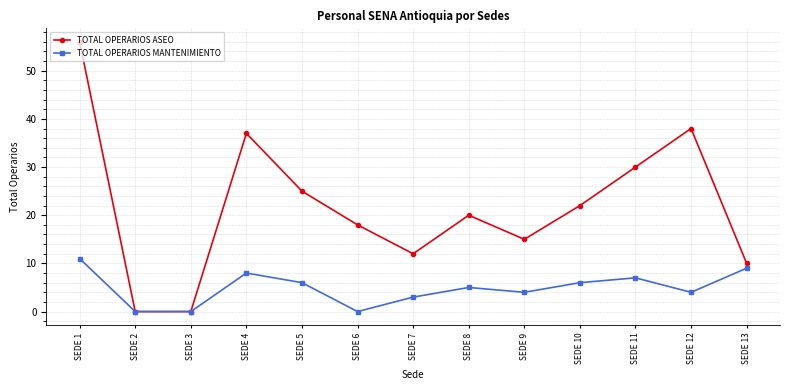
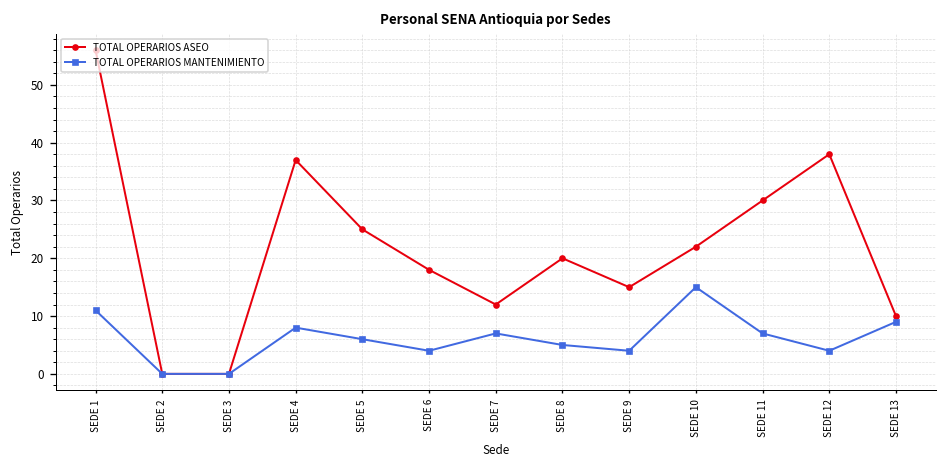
  {
    "TOTAL OPERARIOS ASEO": {
      "SEDE 4": 37,
      "SEDE 5": 25,
      "SEDE 6": 18,
      "SEDE 7": 12,
      "SEDE 8": 20,
      "SEDE 9": 15,
      "SEDE 10": 22,
      "SEDE 11": 30,
      "SEDE 12": 38,
      "SEDE 13": 10
    },
    "TOTAL OPERARIOS MANTENIMIENTO": {
      "SEDE 1": 11,
      "SEDE 4": 8,
      "SEDE 5": 6,
-     "SEDE 6": 0,
-     "SEDE 7": 3,
+     "SEDE 6": 4,
+     "SEDE 7": 7,
      "SEDE 8": 5,
      "SEDE 9": 4,
-     "SEDE 10": 6,
+     "SEDE 10": 15,
      "SEDE 11": 7,
      "SEDE 12": 4,
      "SEDE 13": 9
    }
  }
